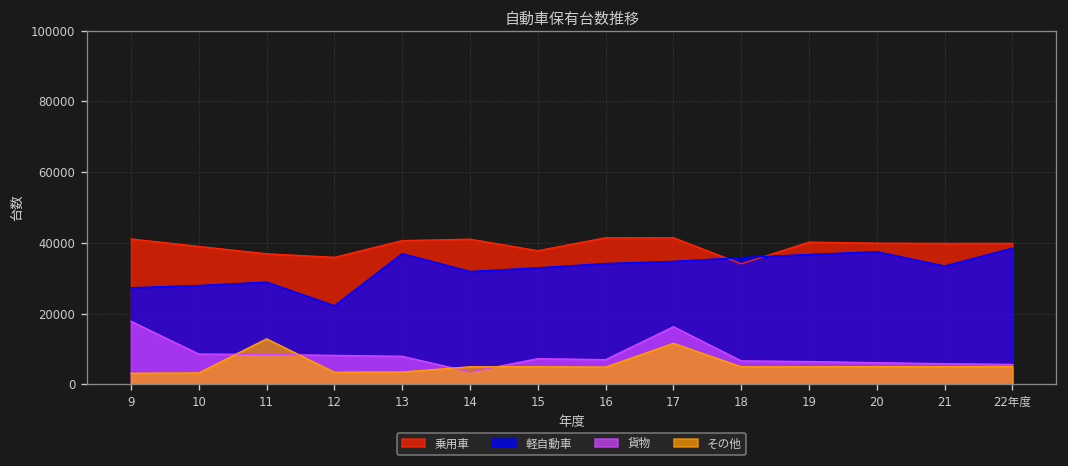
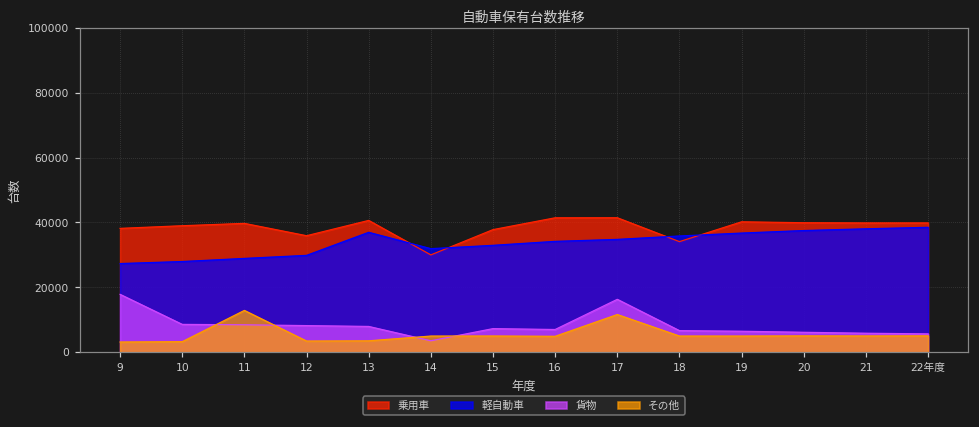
  {
    "乗用車": {
-     "9": 41000,
+     "9": 38000,
      "10": 39000,
-     "11": 37000,
+     "11": 40000,
      "12": 36000,
      "13": 41000,
-     "14": 41000,
+     "14": 30000,
      "15": 38000,
      "16": 41000,
      "17": 41000,
      "18": 34000,
      "19": 40000,
      "20": 40000,
      "21": 40000,
      "22年度": 40000
    },
    "軽自動車": {
      "9": 27000,
      "10": 28000,
      "11": 29000,
-     "12": 22000,
+     "12": 30000,
      "13": 37000,
      "14": 32000,
      "15": 33000,
      "16": 34000,
      "17": 35000,
      "18": 36000,
      "19": 37000,
      "20": 38000,
-     "21": 33000,
+     "21": 38000,
      "22年度": 38000
    },
    "貨物": {
      "9": 18000,
      "10": 9000,
      "11": 8000,
      "12": 8000,
      "13": 8000,
      "14": 4000,
      "15": 7000,
      "16": 7000,
      "17": 16000,
      "18": 7000,
      "19": 6000,
      "20": 6000
    },
    "その他": {
      "9": 3000,
      "10": 3000,
      "11": 13000,
      "12": 3000,
      "13": 4000,
      "14": 5000,
      "15": 5000,
      "16": 5000,
      "17": 12000,
      "18": 5000,
      "19": 5000,
      "20": 5000
    }
  }
